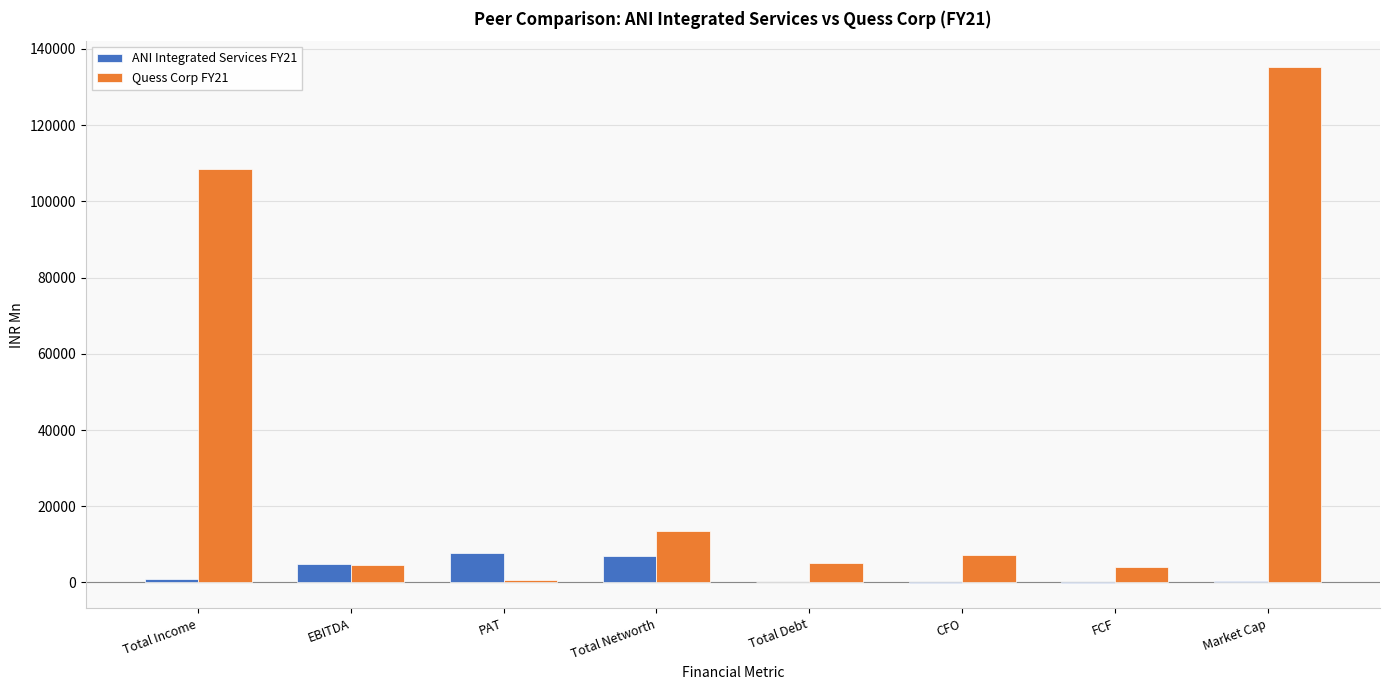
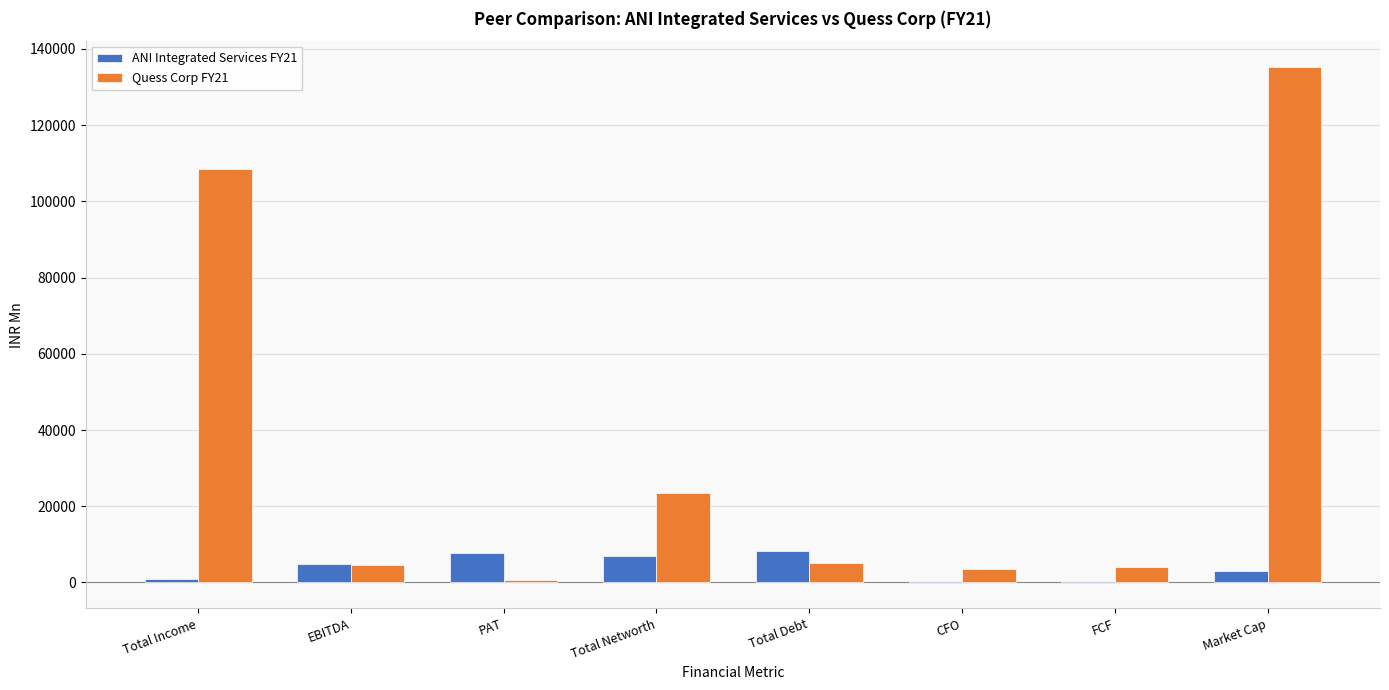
  {
    "ANI Integrated Services FY21": {
      "Total Income": 1000,
      "EBITDA": 5000,
      "PAT": 8000,
      "Total Networth": 7000,
-     "Total Debt": 0,
-     "Market Cap": 1000
+     "Total Debt": 8000,
+     "Market Cap": 3000
    },
    "Quess Corp FY21": {
      "Total Income": 108000,
      "EBITDA": 5000,
      "PAT": 1000,
-     "Total Networth": 13000,
+     "Total Networth": 23000,
      "Total Debt": 5000,
-     "CFO": 7000,
+     "CFO": 4000,
      "FCF": 4000,
      "Market Cap": 135000
    }
  }
